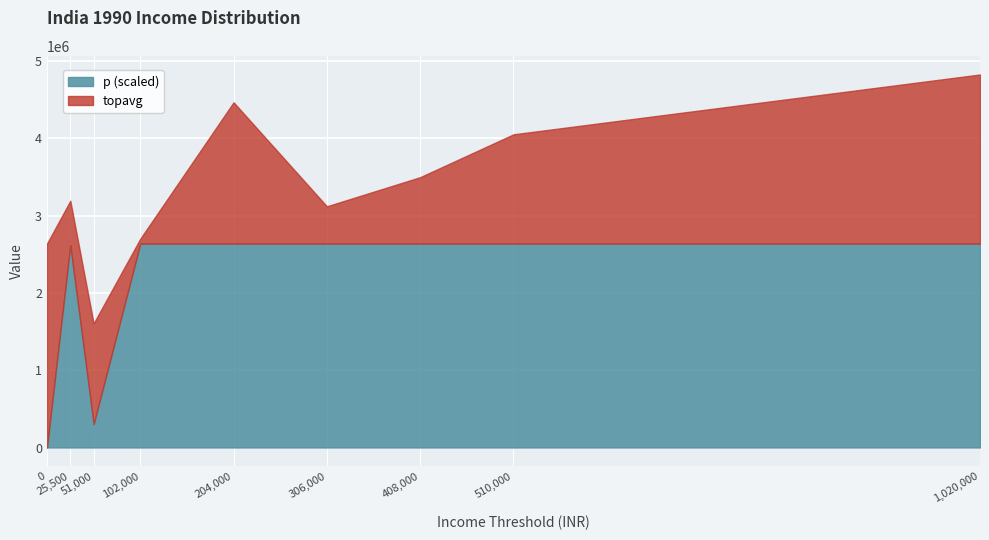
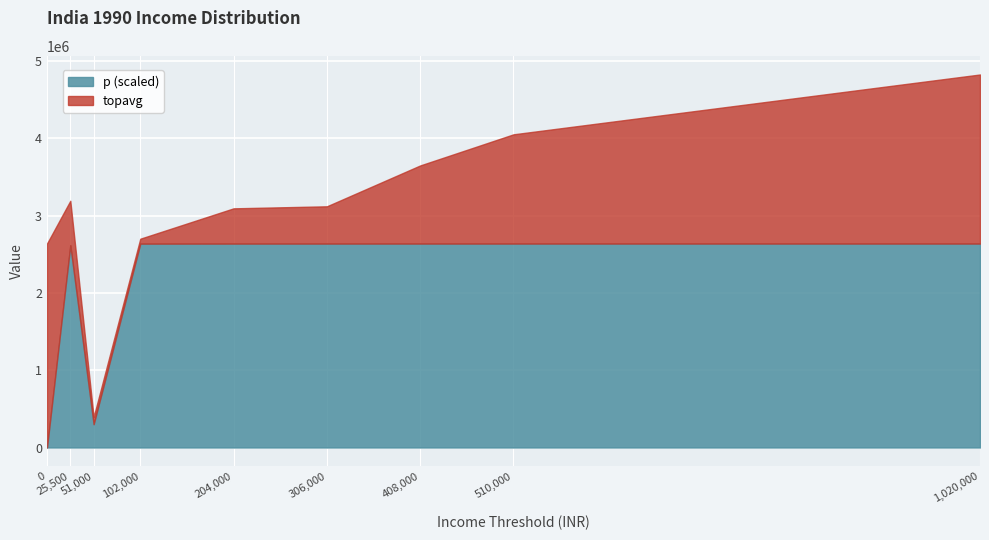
  {
    "p (scaled)": {
      "0": 0,
      "25,500": 2600000,
      "51,000": 300000,
      "102,000": 2600000,
      "204,000": 2600000,
      "306,000": 2600000,
      "408,000": 2600000,
      "510,000": 2600000,
      "1,020,000": 2600000
    },
    "topavg": {
      "0": 2600000,
      "25,500": 600000,
-     "51,000": 1300000,
+     "51,000": 100000,
      "102,000": 100000,
-     "204,000": 1800000,
+     "204,000": 500000,
      "306,000": 500000,
-     "408,000": 900000,
+     "408,000": 1000000,
      "510,000": 1400000,
      "1,020,000": 2200000
    }
  }
